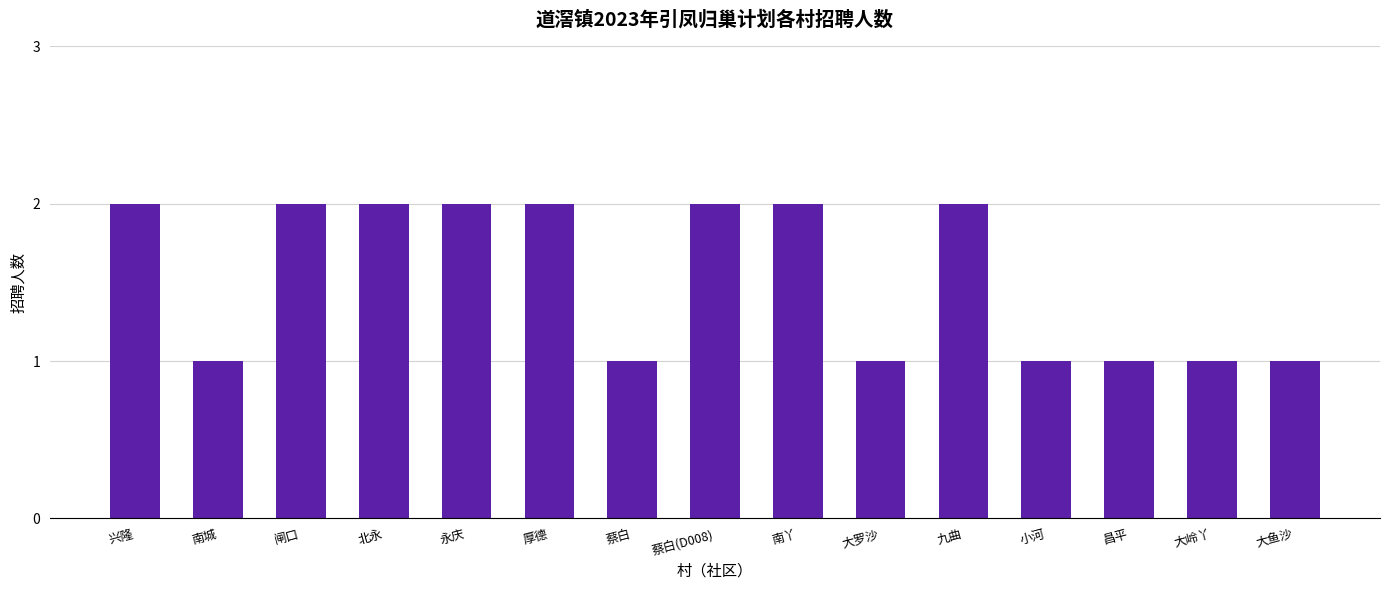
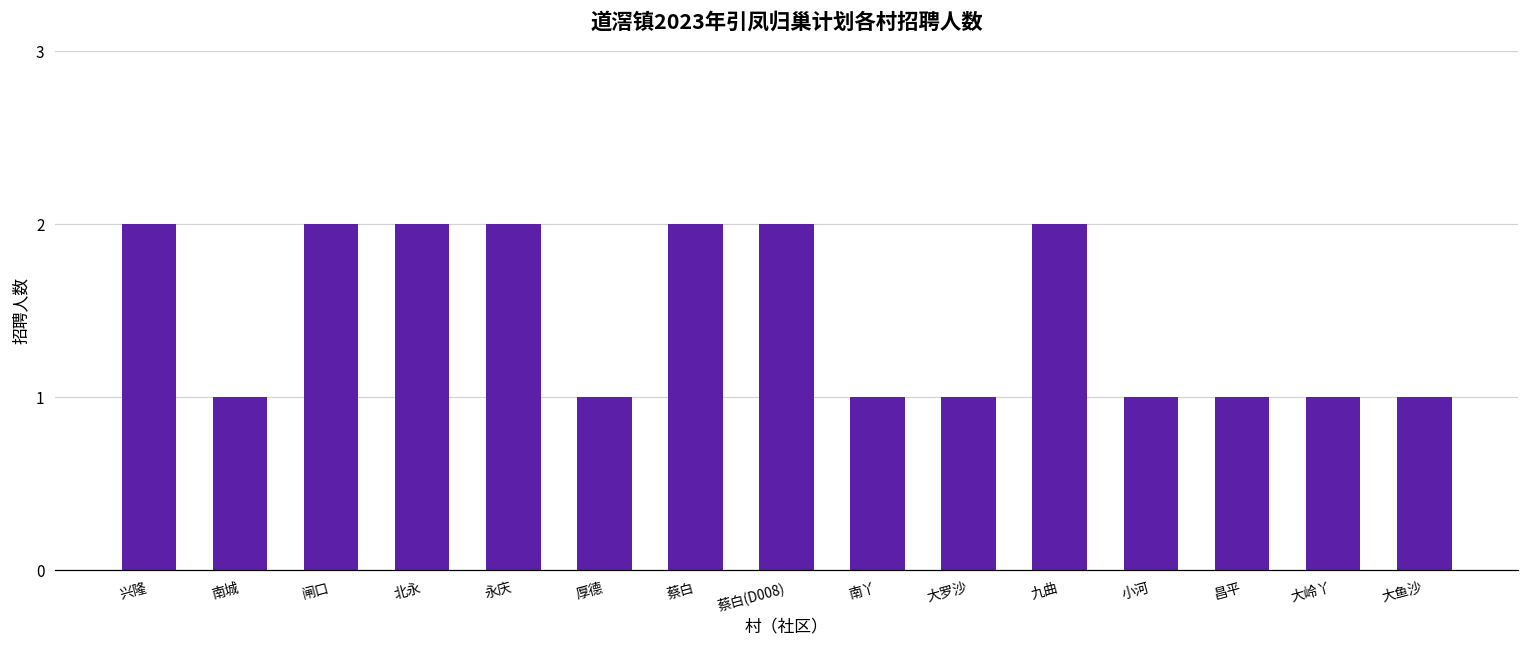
  {
    "兴隆": 2,
    "南城": 1,
    "闸口": 2,
    "北永": 2,
    "永庆": 2,
-   "厚德": 2,
-   "蔡白": 1,
+   "厚德": 1,
+   "蔡白": 2,
    "蔡白(D008)": 2,
-   "南丫": 2,
+   "南丫": 1,
    "大罗沙": 1,
    "九曲": 2,
    "小河": 1,
    "昌平": 1,
    "大岭丫": 1,
    "大鱼沙": 1
  }
